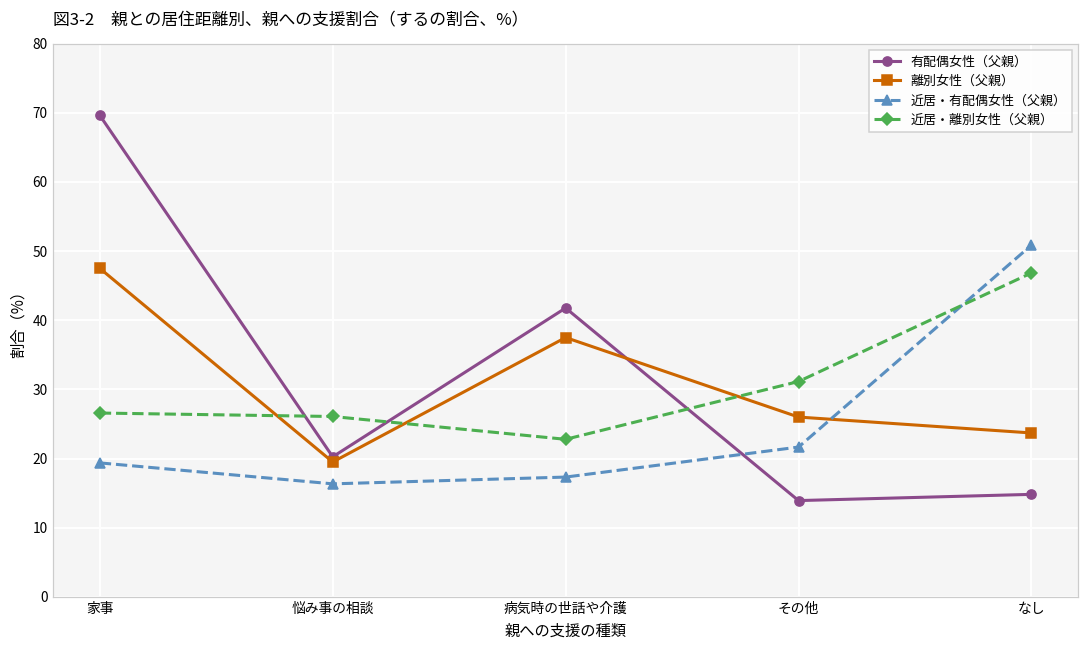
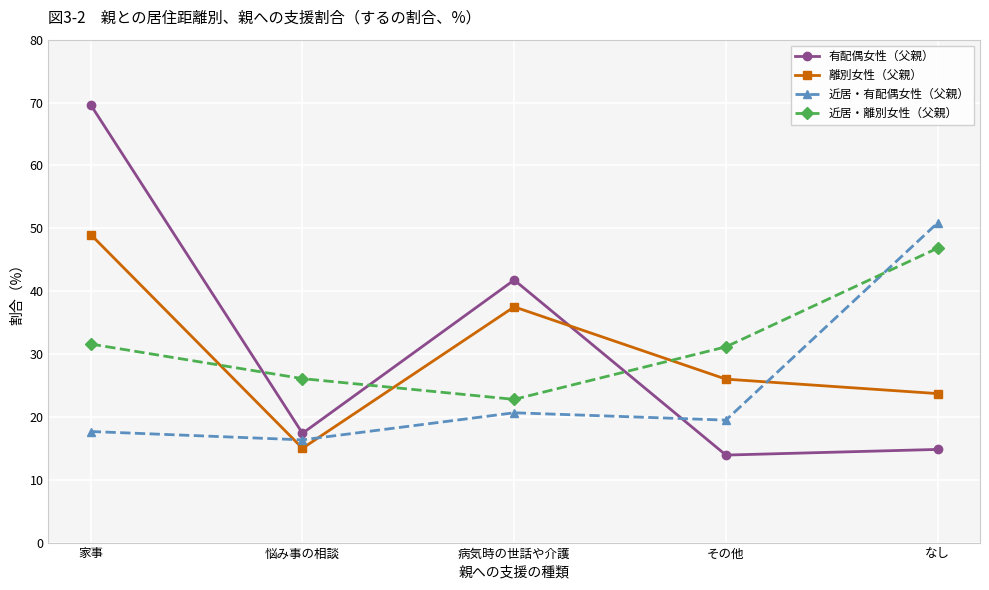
  {
    "有配偶女性（父親）": {
      "家事": 70,
-     "悩み事の相談": 20,
+     "悩み事の相談": 17,
      "病気時の世話や介護": 42,
      "その他": 14,
      "なし": 15
    },
    "離別女性（父親）": {
-     "家事": 48,
-     "悩み事の相談": 20,
+     "家事": 49,
+     "悩み事の相談": 15,
      "病気時の世話や介護": 38,
      "その他": 26,
      "なし": 24
    },
    "近居・有配偶女性（父親）": {
-     "家事": 19,
+     "家事": 18,
      "悩み事の相談": 16,
-     "病気時の世話や介護": 17,
-     "その他": 22,
+     "病気時の世話や介護": 21,
+     "その他": 19,
      "なし": 51
    },
    "近居・離別女性（父親）": {
-     "家事": 27,
+     "家事": 32,
      "悩み事の相談": 26,
      "病気時の世話や介護": 23,
      "その他": 31,
      "なし": 47
    }
  }
